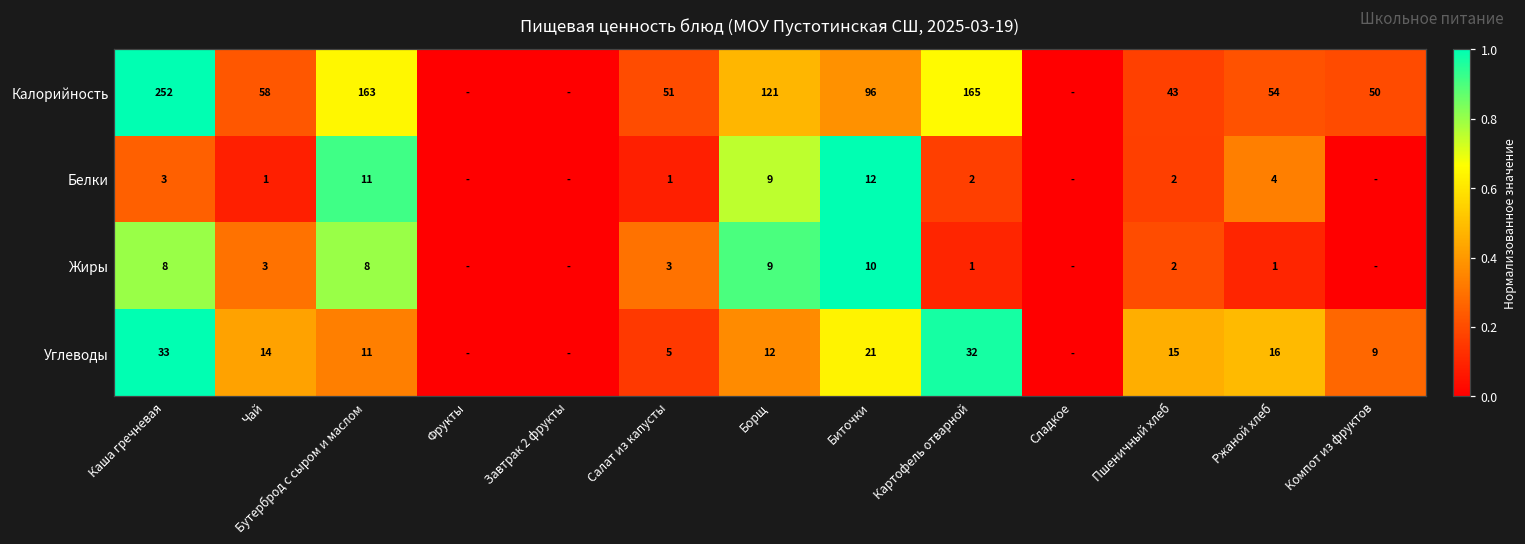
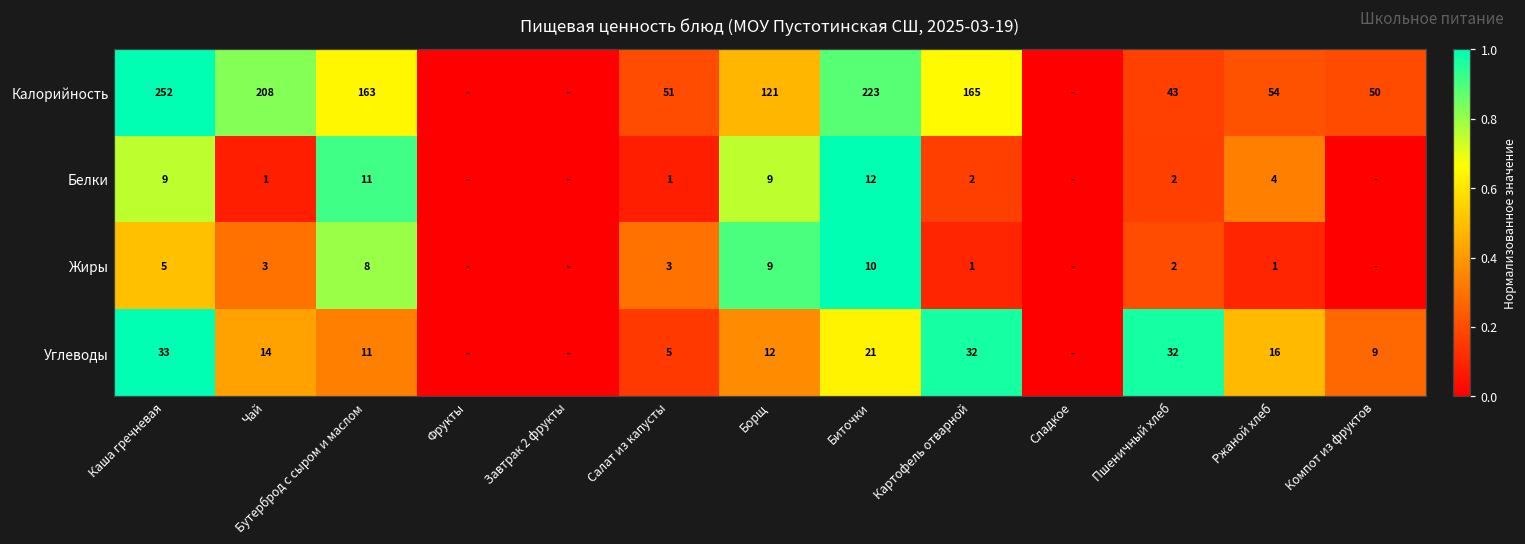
  {
    "Калорийность": {
      "Каша гречневая": 252,
-     "Чай": 58,
+     "Чай": 208,
      "Бутерброд с сыром и маслом": 163,
      "Салат из капусты": 51,
      "Борщ": 121,
-     "Биточки": 96,
+     "Биточки": 223,
      "Картофель отварной": 165,
      "Пшеничный хлеб": 43,
      "Ржаной хлеб": 54,
      "Компот из фруктов": 50
    },
    "Белки": {
-     "Каша гречневая": 3,
+     "Каша гречневая": 9,
      "Чай": 1,
      "Бутерброд с сыром и маслом": 11,
      "Салат из капусты": 1,
      "Борщ": 9,
      "Биточки": 12,
      "Картофель отварной": 2,
      "Пшеничный хлеб": 2,
      "Ржаной хлеб": 4
    },
    "Жиры": {
-     "Каша гречневая": 8,
+     "Каша гречневая": 5,
      "Чай": 3,
      "Бутерброд с сыром и маслом": 8,
      "Салат из капусты": 3,
      "Борщ": 9,
      "Биточки": 10,
      "Картофель отварной": 1,
      "Пшеничный хлеб": 2,
      "Ржаной хлеб": 1
    },
    "Углеводы": {
      "Каша гречневая": 33,
      "Чай": 14,
      "Бутерброд с сыром и маслом": 11,
      "Салат из капусты": 5,
      "Борщ": 12,
      "Биточки": 21,
      "Картофель отварной": 32,
-     "Пшеничный хлеб": 15,
+     "Пшеничный хлеб": 32,
      "Ржаной хлеб": 16,
      "Компот из фруктов": 9
    }
  }
